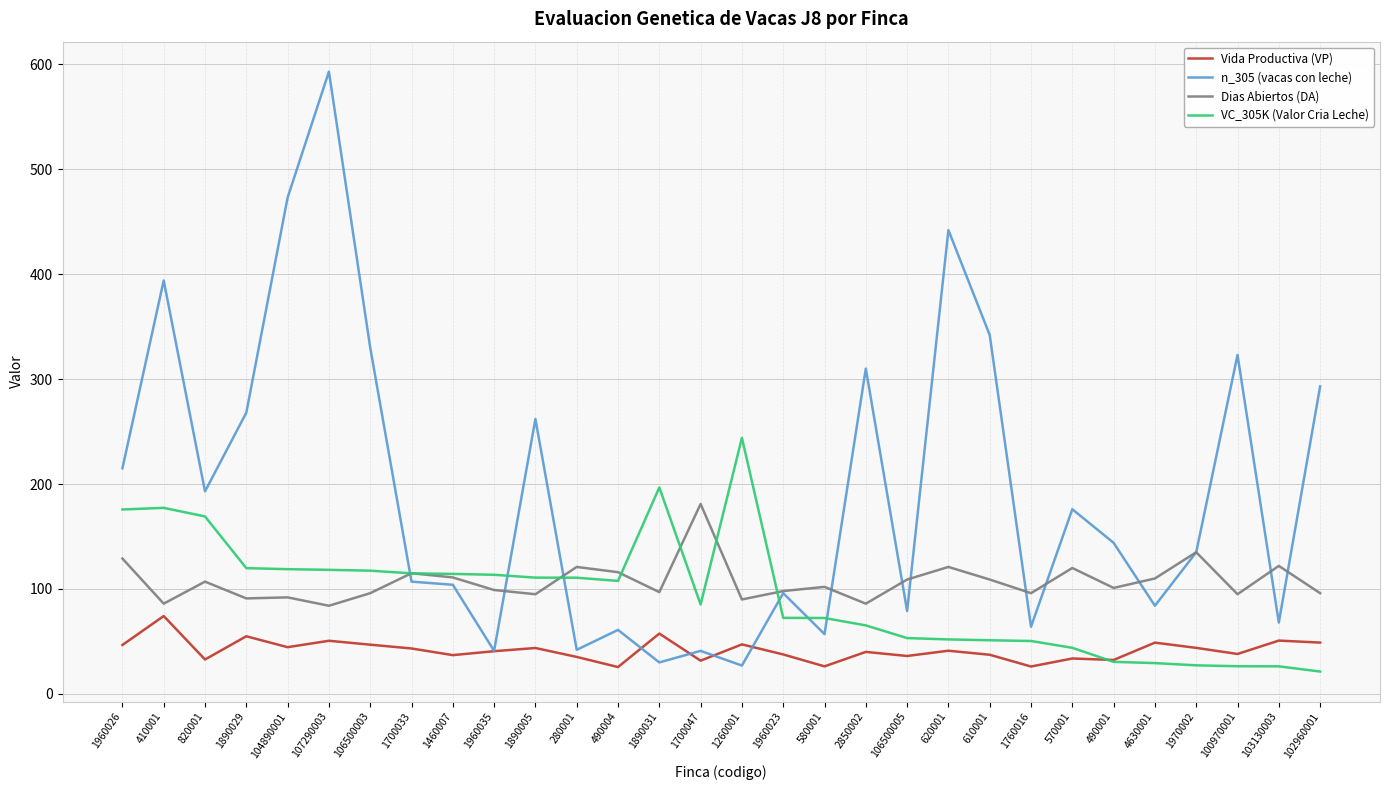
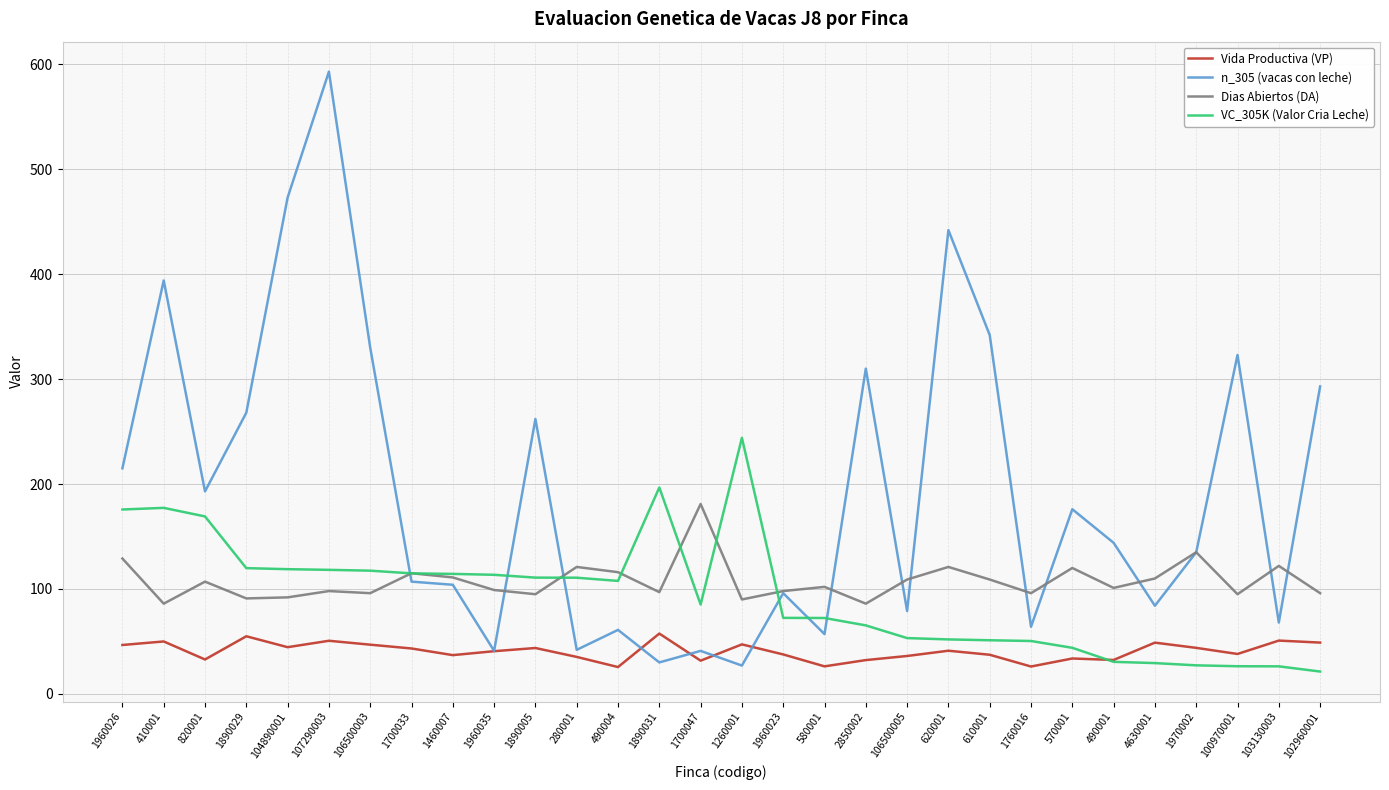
  {
    "Vida Productiva (VP)": {
      "1960026": 47,
-     "410001": 74,
+     "410001": 50,
      "820001": 33,
      "1890029": 55,
      "104890001": 45,
      "107290003": 51,
      "106500003": 47,
      "1700033": 43,
      "1460007": 37,
      "1890005": 44,
      "280001": 35,
      "490004": 26,
      "1890031": 58,
      "1700047": 32,
      "1260001": 47,
      "1960023": 38,
      "580001": 26,
-     "2850002": 40,
+     "2850002": 32,
      "106500005": 36,
      "620001": 41,
      "610001": 37,
      "1760016": 26,
      "570001": 34,
      "4630001": 49,
      "1970002": 44,
      "100970001": 38,
      "103130003": 51,
      "102960001": 49
    },
    "n_305 (vacas con leche)": {
      "1960026": 215,
      "410001": 394,
      "820001": 193,
      "1890029": 268,
      "104890001": 473,
      "107290003": 593,
      "106500003": 330,
      "1700033": 107,
      "1460007": 104,
      "1890005": 262,
      "280001": 42,
      "490004": 61,
      "1890031": 30,
      "1700047": 41,
      "1260001": 27,
      "580001": 57,
      "2850002": 310,
      "106500005": 79,
      "620001": 442,
      "610001": 342,
      "1760016": 64,
      "570001": 176,
      "490001": 144,
      "4630001": 84,
      "100970001": 323,
      "103130003": 68,
      "102960001": 293
    },
    "Dias Abiertos (DA)": {
      "1960026": 129,
      "410001": 86,
      "820001": 107,
      "1890029": 91,
      "104890001": 92,
-     "107290003": 84,
+     "107290003": 98,
      "106500003": 96,
      "1460007": 111,
      "1960035": 99,
      "1890005": 95,
      "280001": 121,
      "490004": 116,
      "1890031": 97,
      "1700047": 181,
      "1260001": 90,
      "580001": 102,
      "2850002": 86,
      "106500005": 109,
      "620001": 121,
      "610001": 109,
      "1760016": 96,
      "570001": 120,
      "490001": 101,
      "4630001": 110,
      "100970001": 95,
      "103130003": 122,
      "102960001": 96
    },
    "VC_305K (Valor Cria Leche)": {
      "1960026": 176,
      "410001": 177,
      "820001": 169,
      "1890029": 120,
      "104890001": 119,
      "107290003": 118,
      "106500003": 117,
      "1460007": 114,
      "1960035": 114,
      "1890005": 111,
      "280001": 111,
      "490004": 108,
      "1890031": 197,
      "1700047": 85,
      "1260001": 244,
      "1960023": 72,
      "580001": 72,
      "2850002": 65,
      "106500005": 53,
      "620001": 52,
      "610001": 51,
      "1760016": 50,
      "570001": 44,
      "4630001": 29,
      "1970002": 27,
      "100970001": 26,
      "103130003": 26,
      "102960001": 21
    }
  }
